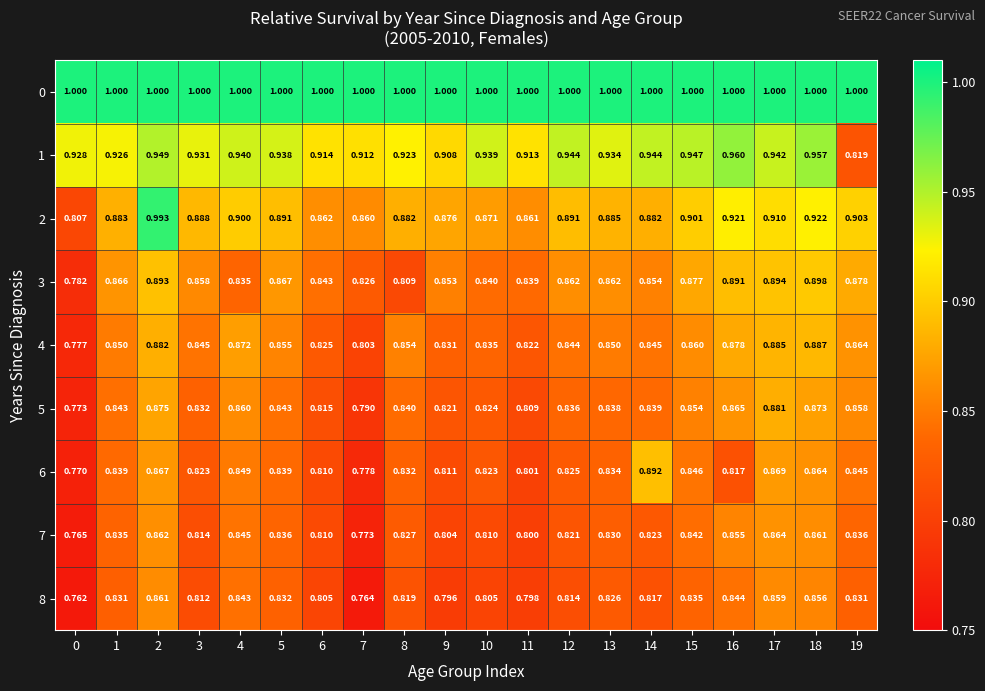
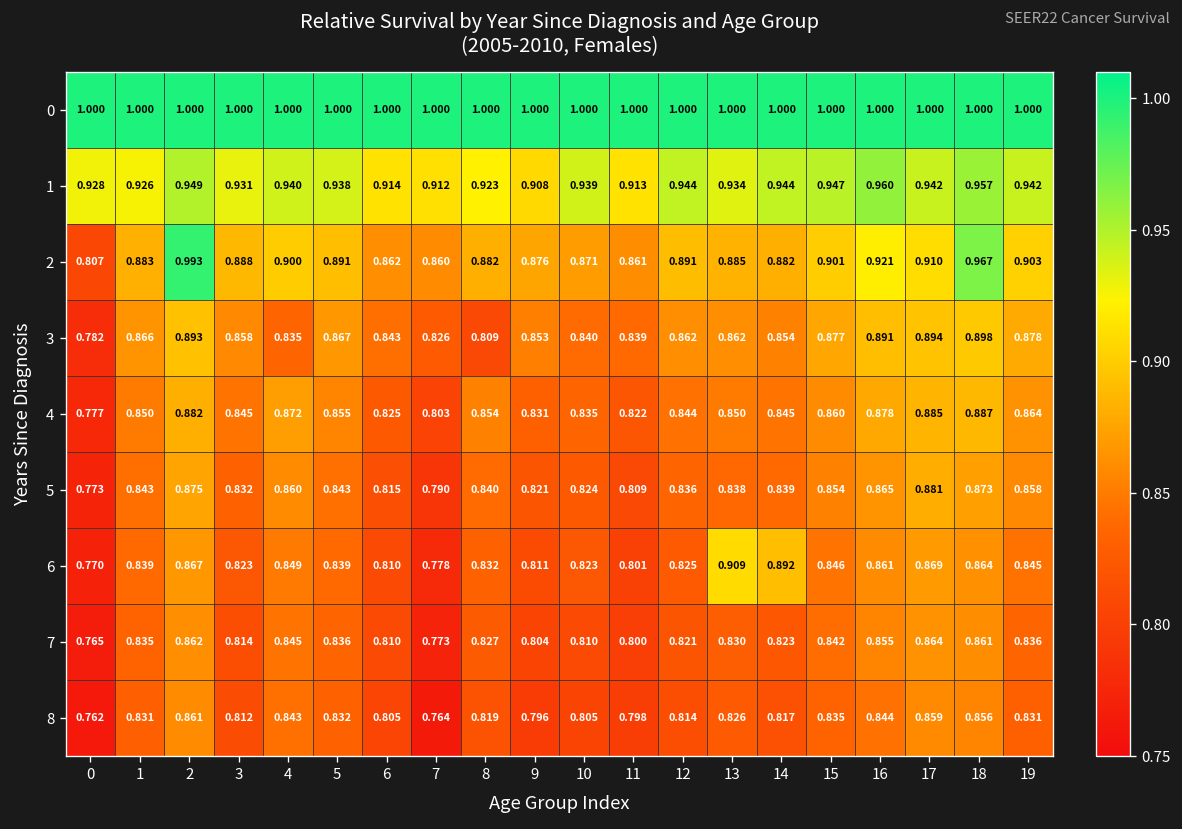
  {
    "0": {
      "0": 1.000,
      "1": 1.000,
      "2": 1.000,
      "3": 1.000,
      "4": 1.000,
      "5": 1.000,
      "6": 1.000,
      "7": 1.000,
      "8": 1.000,
      "9": 1.000,
      "10": 1.000,
      "11": 1.000,
      "12": 1.000,
      "13": 1.000,
      "14": 1.000,
      "15": 1.000,
      "16": 1.000,
      "17": 1.000,
      "18": 1.000,
      "19": 1.000
    },
    "1": {
      "0": 0.928,
      "1": 0.926,
      "2": 0.949,
      "3": 0.931,
      "4": 0.940,
      "5": 0.938,
      "6": 0.914,
      "7": 0.912,
      "8": 0.923,
      "9": 0.908,
      "10": 0.939,
      "11": 0.913,
      "12": 0.944,
      "13": 0.934,
      "14": 0.944,
      "15": 0.947,
      "16": 0.960,
      "17": 0.942,
      "18": 0.957,
-     "19": 0.819
+     "19": 0.942
    },
    "2": {
      "0": 0.807,
      "1": 0.883,
      "2": 0.993,
      "3": 0.888,
      "4": 0.900,
      "5": 0.891,
      "6": 0.862,
      "7": 0.860,
      "8": 0.882,
      "9": 0.876,
      "10": 0.871,
      "11": 0.861,
      "12": 0.891,
      "13": 0.885,
      "14": 0.882,
      "15": 0.901,
      "16": 0.921,
      "17": 0.910,
-     "18": 0.922,
+     "18": 0.967,
      "19": 0.903
    },
    "3": {
      "0": 0.782,
      "1": 0.866,
      "2": 0.893,
      "3": 0.858,
      "4": 0.835,
      "5": 0.867,
      "6": 0.843,
      "7": 0.826,
      "8": 0.809,
      "9": 0.853,
      "10": 0.840,
      "11": 0.839,
      "12": 0.862,
      "13": 0.862,
      "14": 0.854,
      "15": 0.877,
      "16": 0.891,
      "17": 0.894,
      "18": 0.898,
      "19": 0.878
    },
    "4": {
      "0": 0.777,
      "1": 0.850,
      "2": 0.882,
      "3": 0.845,
      "4": 0.872,
      "5": 0.855,
      "6": 0.825,
      "7": 0.803,
      "8": 0.854,
      "9": 0.831,
      "10": 0.835,
      "11": 0.822,
      "12": 0.844,
      "13": 0.850,
      "14": 0.845,
      "15": 0.860,
      "16": 0.878,
      "17": 0.885,
      "18": 0.887,
      "19": 0.864
    },
    "5": {
      "0": 0.773,
      "1": 0.843,
      "2": 0.875,
      "3": 0.832,
      "4": 0.860,
      "5": 0.843,
      "6": 0.815,
      "7": 0.790,
      "8": 0.840,
      "9": 0.821,
      "10": 0.824,
      "11": 0.809,
      "12": 0.836,
      "13": 0.838,
      "14": 0.839,
      "15": 0.854,
      "16": 0.865,
      "17": 0.881,
      "18": 0.873,
      "19": 0.858
    },
    "6": {
      "0": 0.770,
      "1": 0.839,
      "2": 0.867,
      "3": 0.823,
      "4": 0.849,
      "5": 0.839,
      "6": 0.810,
      "7": 0.778,
      "8": 0.832,
      "9": 0.811,
      "10": 0.823,
      "11": 0.801,
      "12": 0.825,
-     "13": 0.834,
+     "13": 0.909,
      "14": 0.892,
      "15": 0.846,
-     "16": 0.817,
+     "16": 0.861,
      "17": 0.869,
      "18": 0.864,
      "19": 0.845
    },
    "7": {
      "0": 0.765,
      "1": 0.835,
      "2": 0.862,
      "3": 0.814,
      "4": 0.845,
      "5": 0.836,
      "6": 0.810,
      "7": 0.773,
      "8": 0.827,
      "9": 0.804,
      "10": 0.810,
      "11": 0.800,
      "12": 0.821,
      "13": 0.830,
      "14": 0.823,
      "15": 0.842,
      "16": 0.855,
      "17": 0.864,
      "18": 0.861,
      "19": 0.836
    },
    "8": {
      "0": 0.762,
      "1": 0.831,
      "2": 0.861,
      "3": 0.812,
      "4": 0.843,
      "5": 0.832,
      "6": 0.805,
      "7": 0.764,
      "8": 0.819,
      "9": 0.796,
      "10": 0.805,
      "11": 0.798,
      "12": 0.814,
      "13": 0.826,
      "14": 0.817,
      "15": 0.835,
      "16": 0.844,
      "17": 0.859,
      "18": 0.856,
      "19": 0.831
    }
  }
